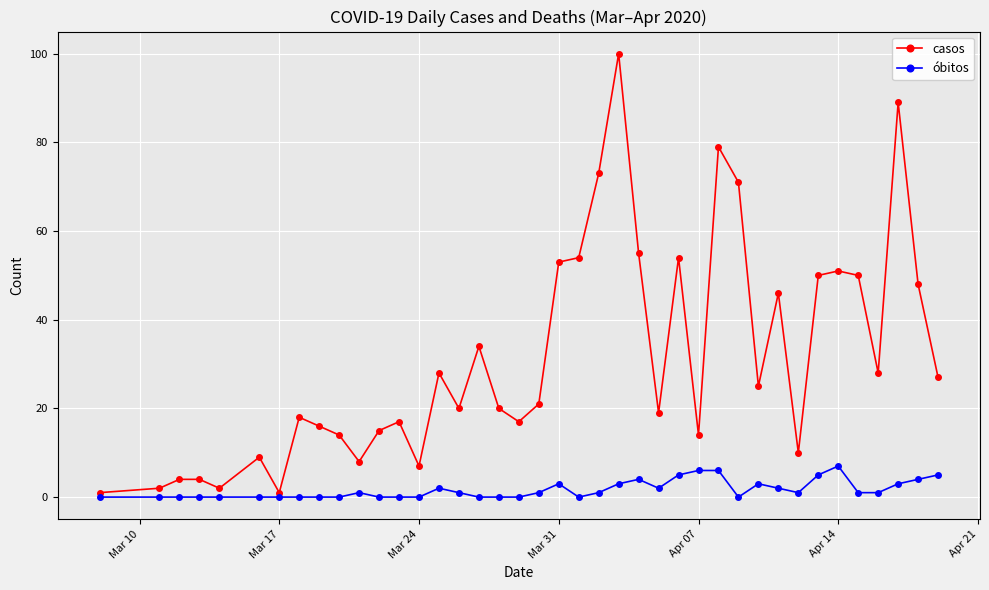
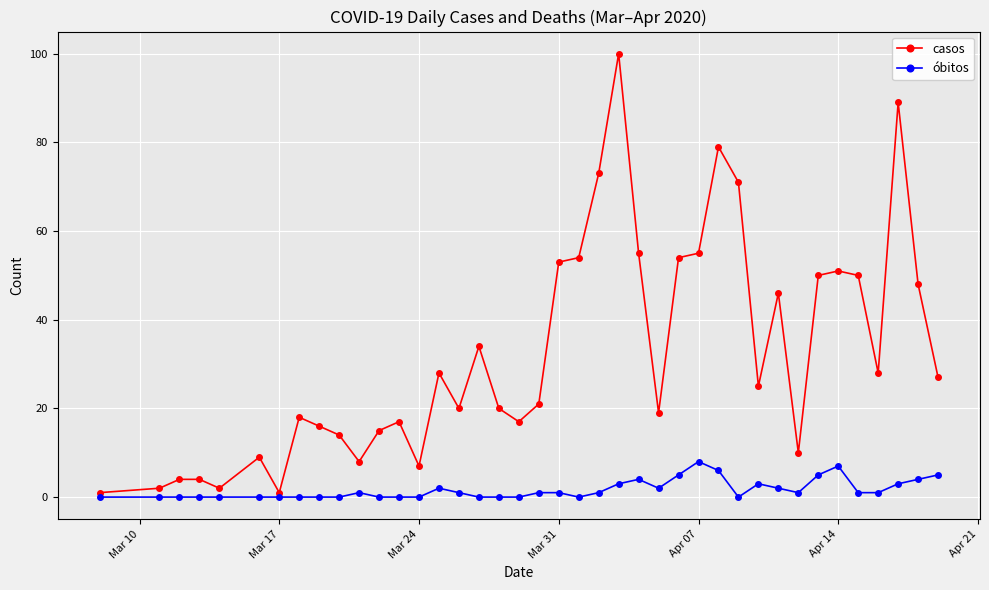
  {
    "casos": {
      "Mar 17": 1,
      "Mar 24": 7,
      "Mar 31": 53,
-     "Apr 07": 14,
+     "Apr 07": 55,
      "Apr 14": 51
    },
    "óbitos": {
      "Mar 17": 0,
      "Mar 24": 0,
-     "Mar 31": 3,
-     "Apr 07": 6,
+     "Mar 31": 1,
+     "Apr 07": 8,
      "Apr 14": 7
    }
  }
